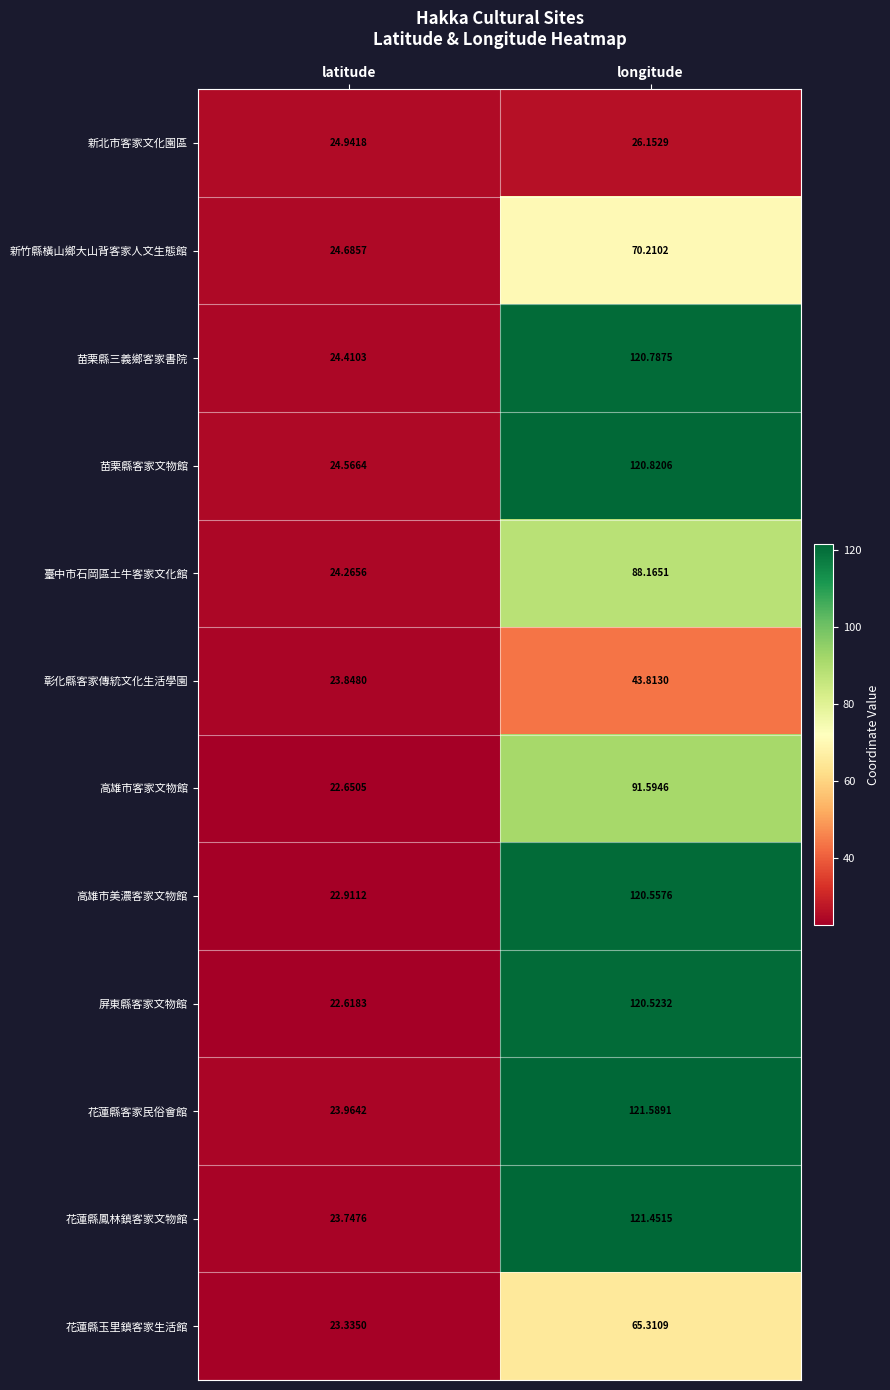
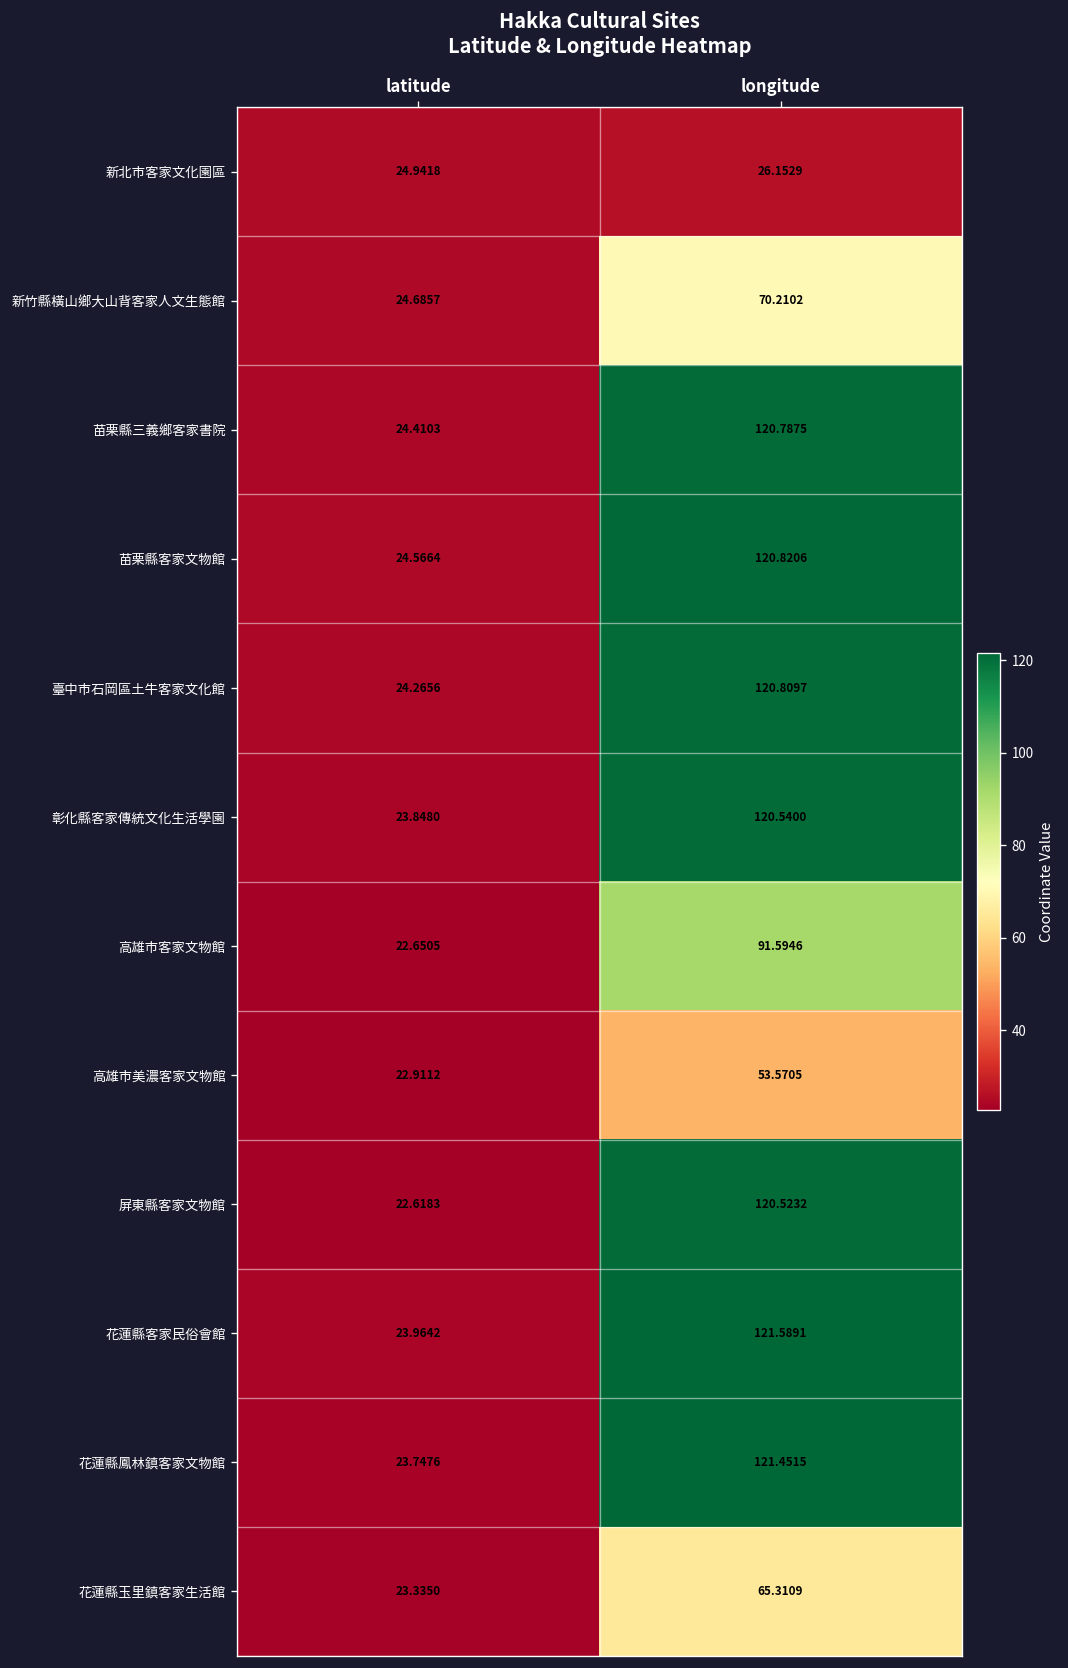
  {
    "新北市客家文化園區": {
      "latitude": 24.9418,
      "longitude": 26.1529
    },
    "新竹縣橫山鄉大山背客家人文生態館": {
      "latitude": 24.6857,
      "longitude": 70.2102
    },
    "苗栗縣三義鄉客家書院": {
      "latitude": 24.4103,
      "longitude": 120.7875
    },
    "苗栗縣客家文物館": {
      "latitude": 24.5664,
      "longitude": 120.8206
    },
    "臺中市石岡區土牛客家文化館": {
      "latitude": 24.2656,
-     "longitude": 88.1651
+     "longitude": 120.8097
    },
    "彰化縣客家傳統文化生活學園": {
      "latitude": 23.8480,
-     "longitude": 43.8130
+     "longitude": 120.5400
    },
    "高雄市客家文物館": {
      "latitude": 22.6505,
      "longitude": 91.5946
    },
    "高雄市美濃客家文物館": {
      "latitude": 22.9112,
-     "longitude": 120.5576
+     "longitude": 53.5705
    },
    "屏東縣客家文物館": {
      "latitude": 22.6183,
      "longitude": 120.5232
    },
    "花蓮縣客家民俗會館": {
      "latitude": 23.9642,
      "longitude": 121.5891
    },
    "花蓮縣鳳林鎮客家文物館": {
      "latitude": 23.7476,
      "longitude": 121.4515
    },
    "花蓮縣玉里鎮客家生活館": {
      "latitude": 23.3350,
      "longitude": 65.3109
    }
  }
